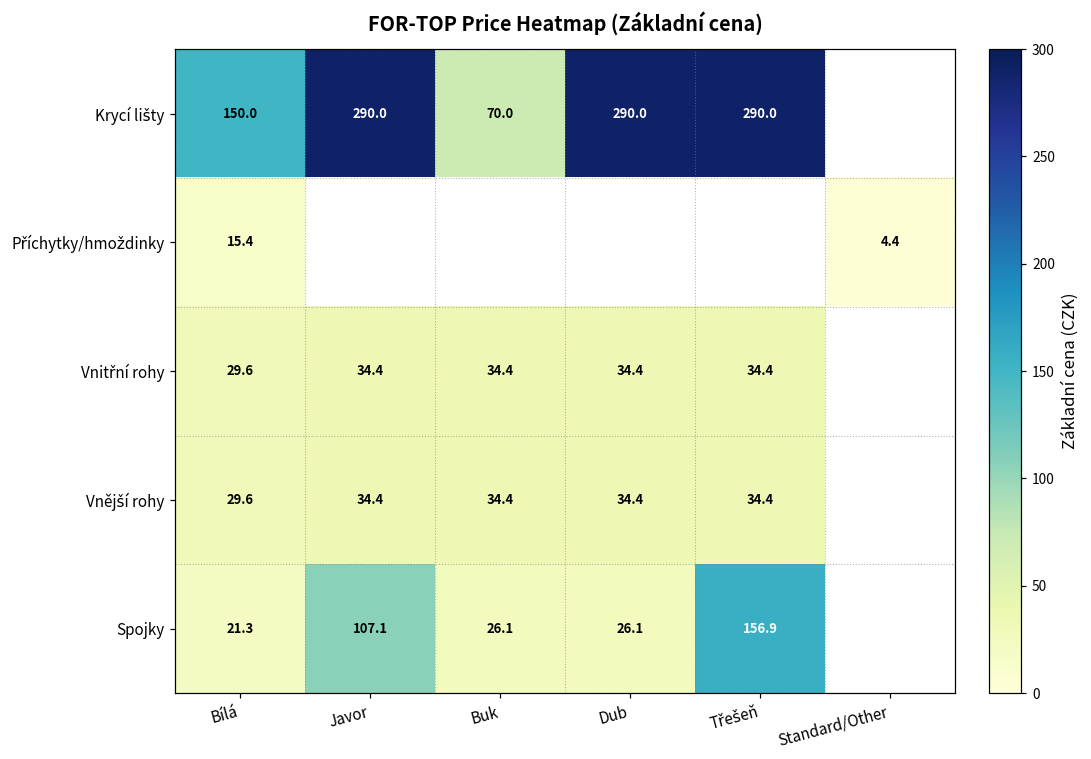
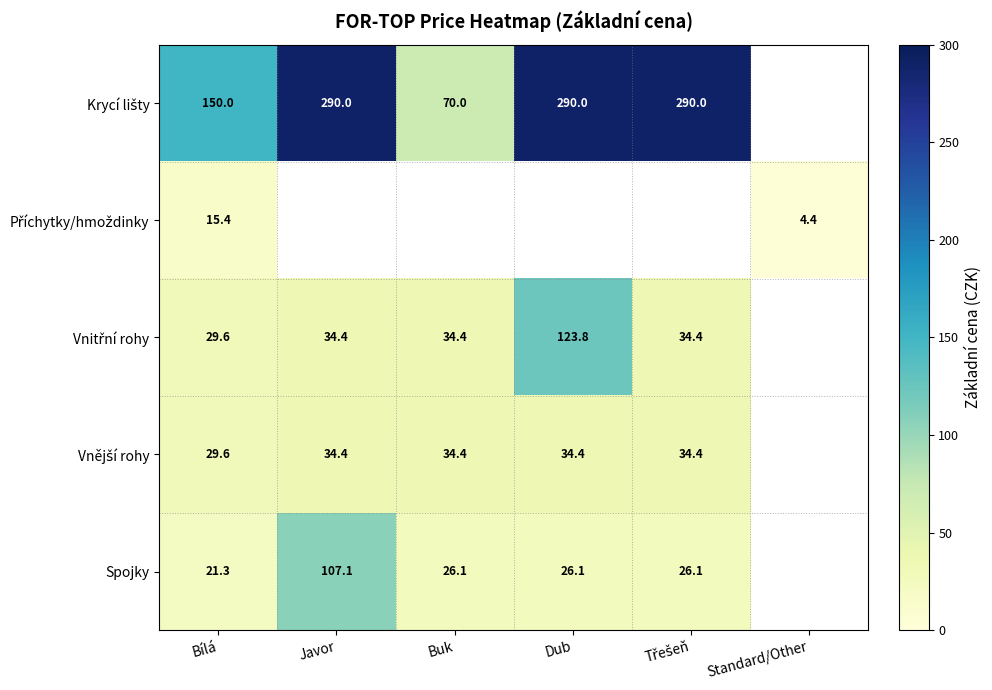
  {
    "Krycí lišty": {
      "Bílá": 150.0,
      "Javor": 290.0,
      "Buk": 70.0,
      "Dub": 290.0,
      "Třešeň": 290.0
    },
    "Příchytky/hmoždinky": {
      "Bílá": 15.4,
      "Standard/Other": 4.4
    },
    "Vnitřní rohy": {
      "Bílá": 29.6,
      "Javor": 34.4,
      "Buk": 34.4,
-     "Dub": 34.4,
+     "Dub": 123.8,
      "Třešeň": 34.4
    },
    "Vnější rohy": {
      "Bílá": 29.6,
      "Javor": 34.4,
      "Buk": 34.4,
      "Dub": 34.4,
      "Třešeň": 34.4
    },
    "Spojky": {
      "Bílá": 21.3,
      "Javor": 107.1,
      "Buk": 26.1,
      "Dub": 26.1,
-     "Třešeň": 156.9
+     "Třešeň": 26.1
    }
  }
